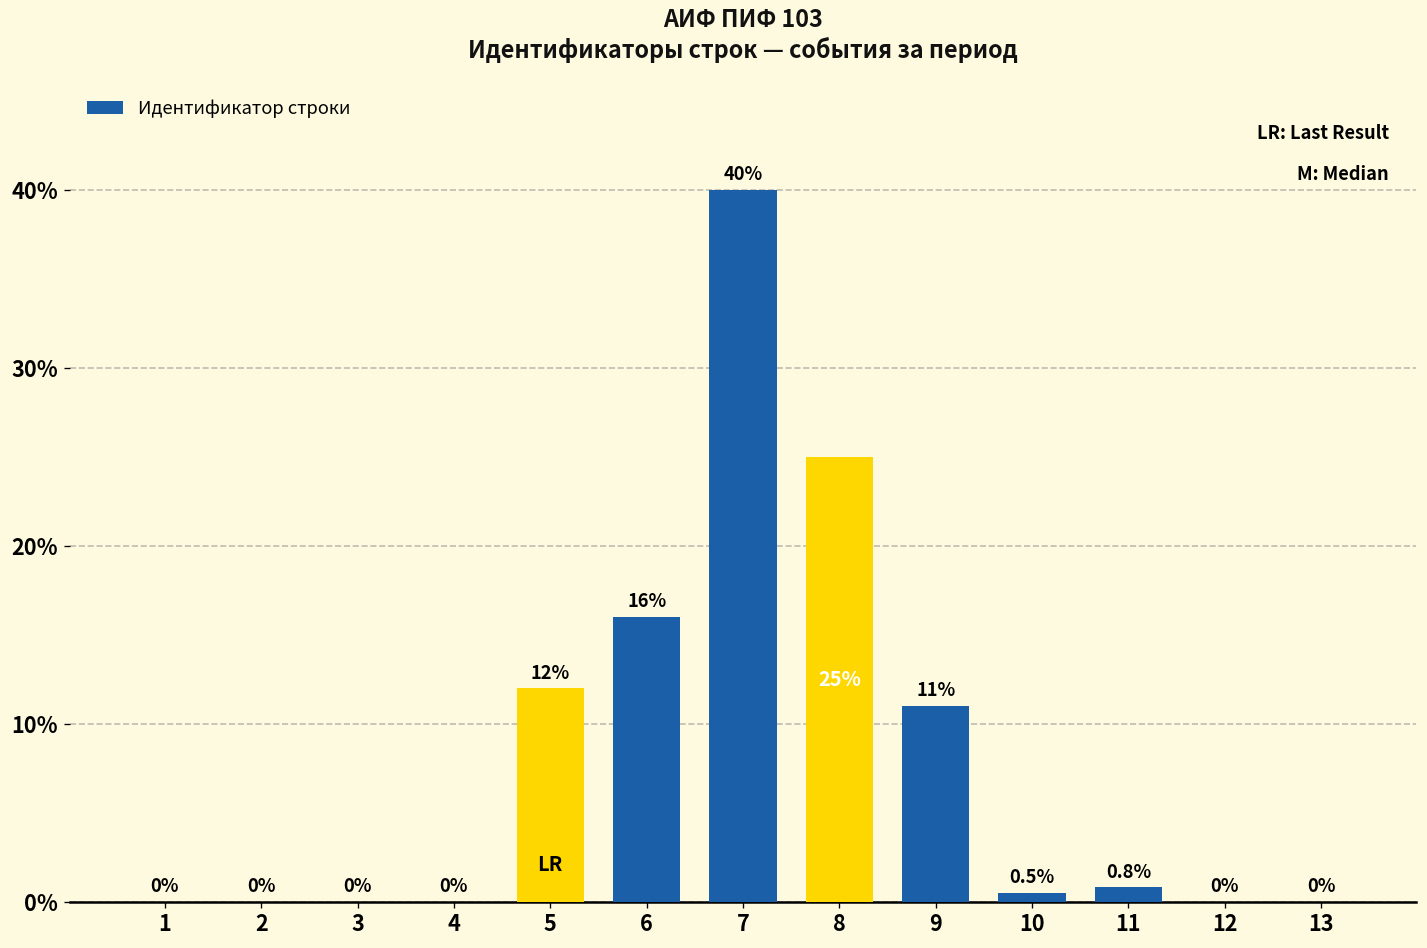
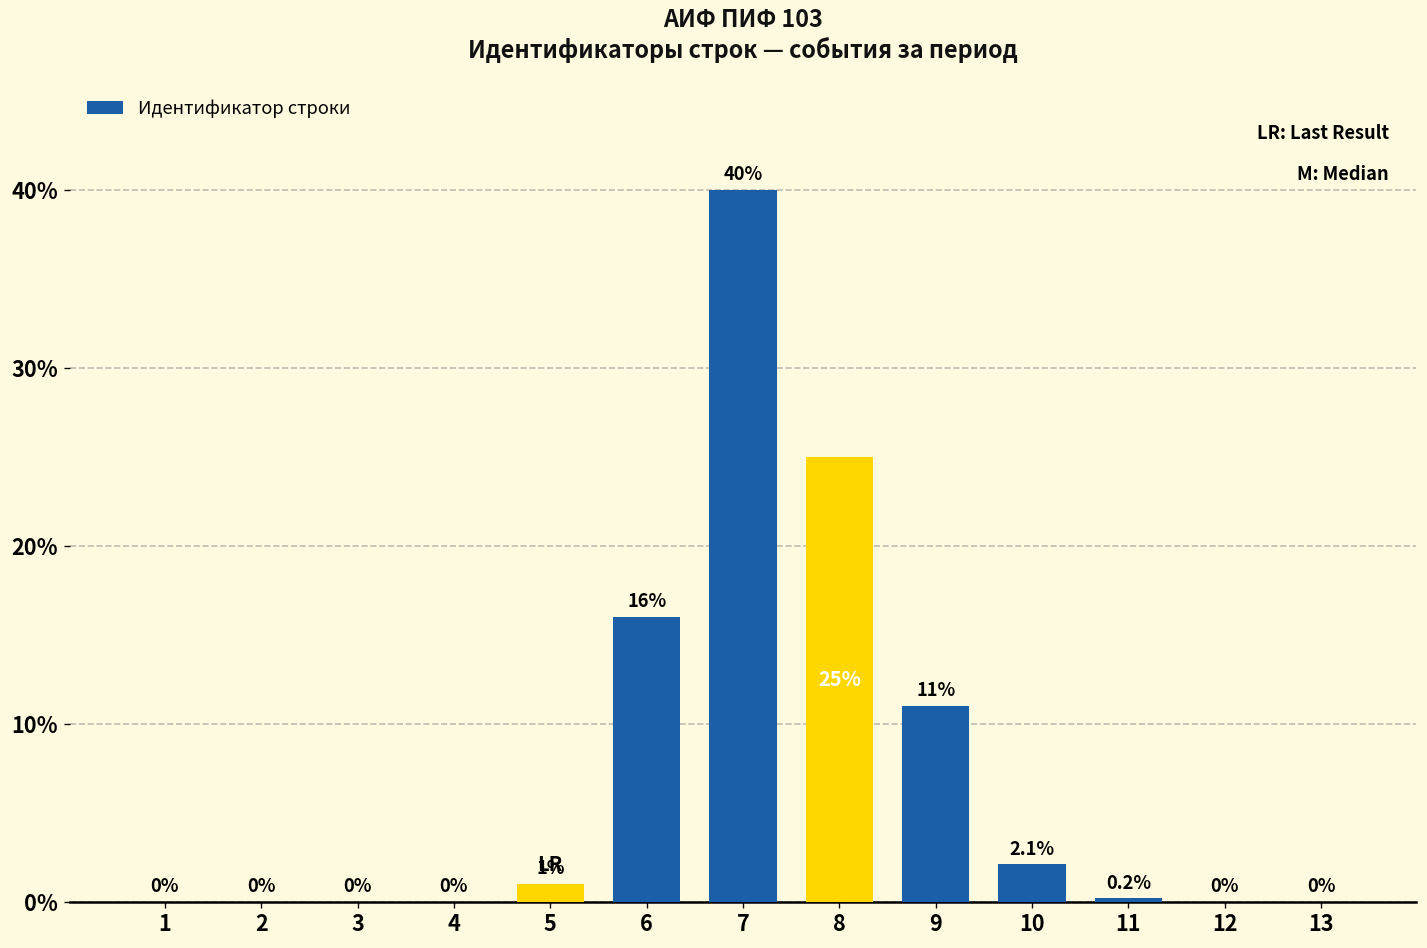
  {
    "1": "0%",
    "2": "0%",
    "3": "0%",
    "4": "0%",
-   "5": "12%",
+   "5": "1%",
    "6": "16%",
    "7": "40%",
    "8": "25%",
    "9": "11%",
-   "10": "0.5%",
-   "11": "0.8%",
+   "10": "2.1%",
+   "11": "0.2%",
    "12": "0%",
    "13": "0%"
  }
